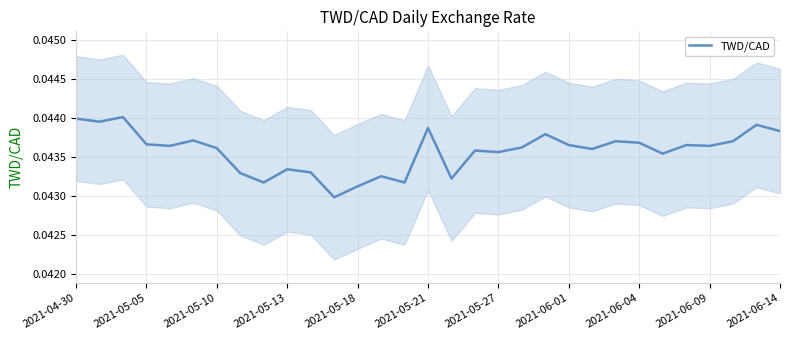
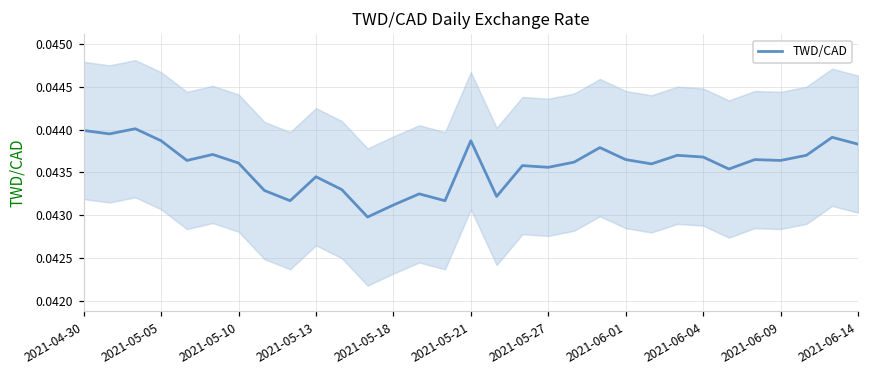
  {
    "TWD/CAD": {
      "2021-04-30": 0.0440,
-     "2021-05-05": 0.0437,
+     "2021-05-05": 0.0439,
      "2021-05-10": 0.0436,
-     "2021-05-13": 0.0433,
+     "2021-05-13": 0.0435,
      "2021-05-18": 0.0431,
      "2021-05-21": 0.0439,
      "2021-05-27": 0.0436,
      "2021-06-01": 0.0437,
      "2021-06-04": 0.0437,
      "2021-06-09": 0.0436,
      "2021-06-14": 0.0438
    }
  }
